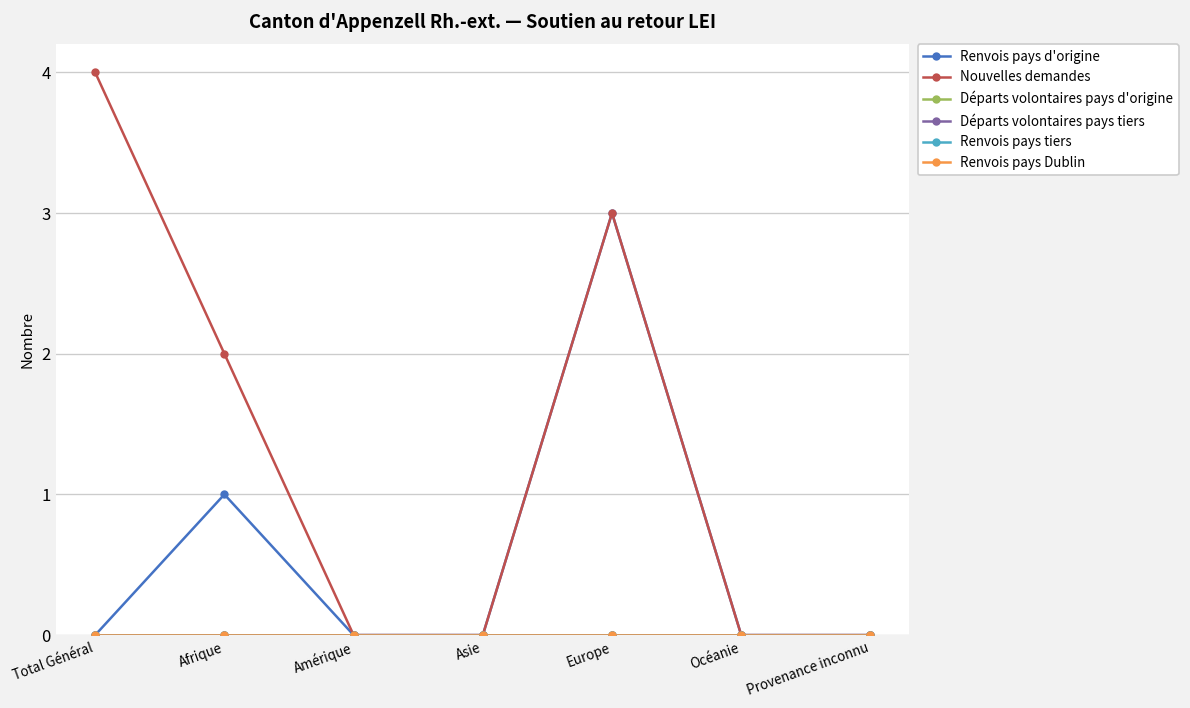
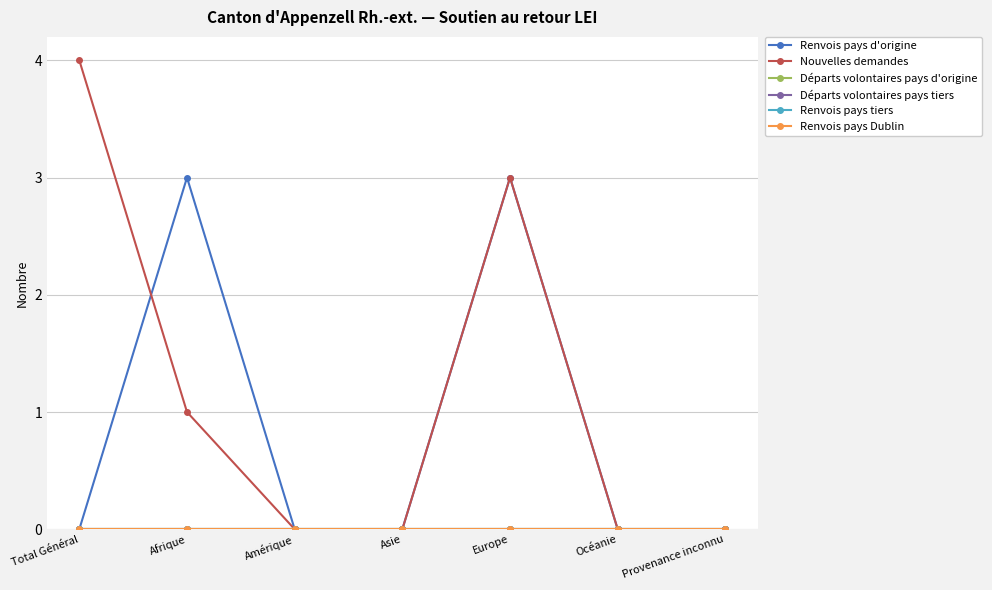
  {
    "Renvois pays d'origine": {
-     "Afrique": 1
+     "Afrique": 3
    },
    "Nouvelles demandes": {
      "Total Général": 4,
-     "Afrique": 2
+     "Afrique": 1
    },
    "Renvois pays Dublin": {
      "Afrique": 0,
      "Europe": 0
    }
  }
